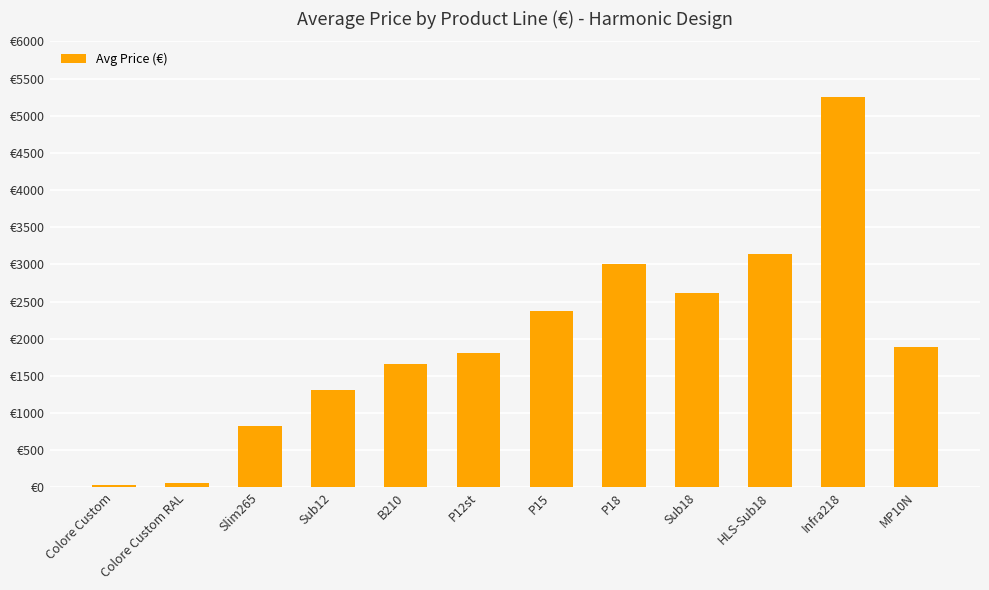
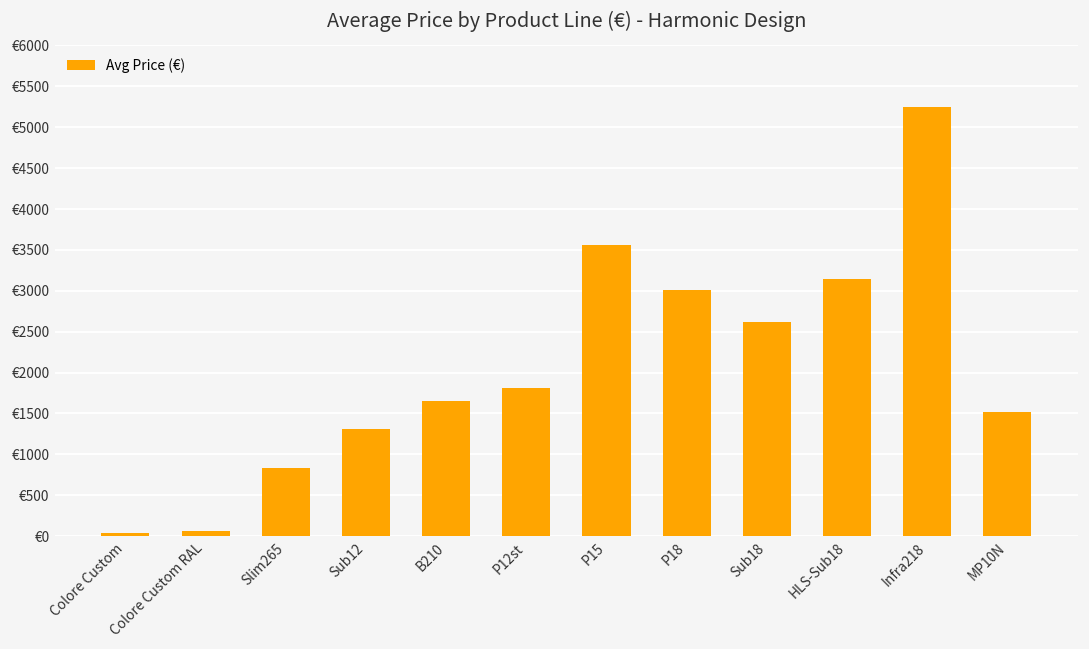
  {
    "Colore Custom": "€0",
    "Colore Custom RAL": "€100",
    "Slim265": "€800",
    "Sub12": "€1300",
    "B210": "€1700",
    "P12st": "€1800",
-   "P15": "€2400",
+   "P15": "€3600",
    "P18": "€3000",
    "Sub18": "€2600",
    "HLS-Sub18": "€3100",
    "Infra218": "€5200",
-   "MP10N": "€1900"
+   "MP10N": "€1500"
  }
